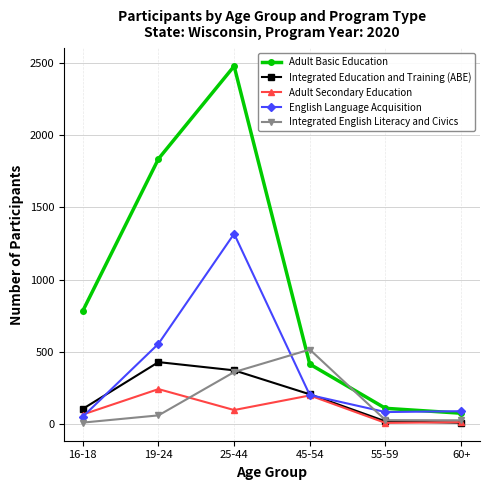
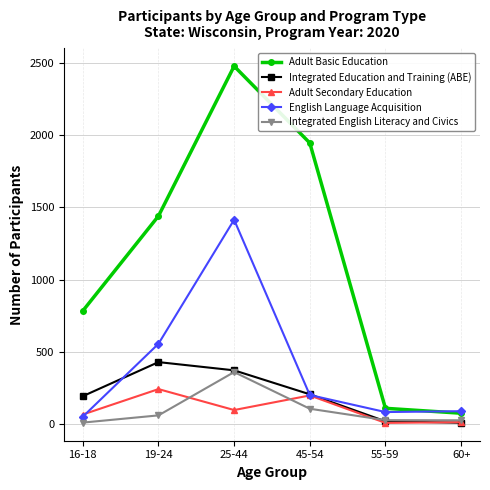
  {
    "Adult Basic Education": {
      "16-18": 780,
-     "19-24": 1840,
+     "19-24": 1440,
      "25-44": 2480,
-     "45-54": 420,
+     "45-54": 1950,
      "55-59": 110
    },
    "Integrated Education and Training (ABE)": {
-     "16-18": 110,
+     "16-18": 190,
      "19-24": 430
    },
    "Adult Secondary Education": {
      "19-24": 240,
      "25-44": 100
    },
    "English Language Acquisition": {
      "19-24": 560,
-     "25-44": 1320,
+     "25-44": 1420,
      "55-59": 80
    },
    "Integrated English Literacy and Civics": {
      "16-18": 10,
      "19-24": 60,
-     "45-54": 520
+     "45-54": 110
    }
  }
